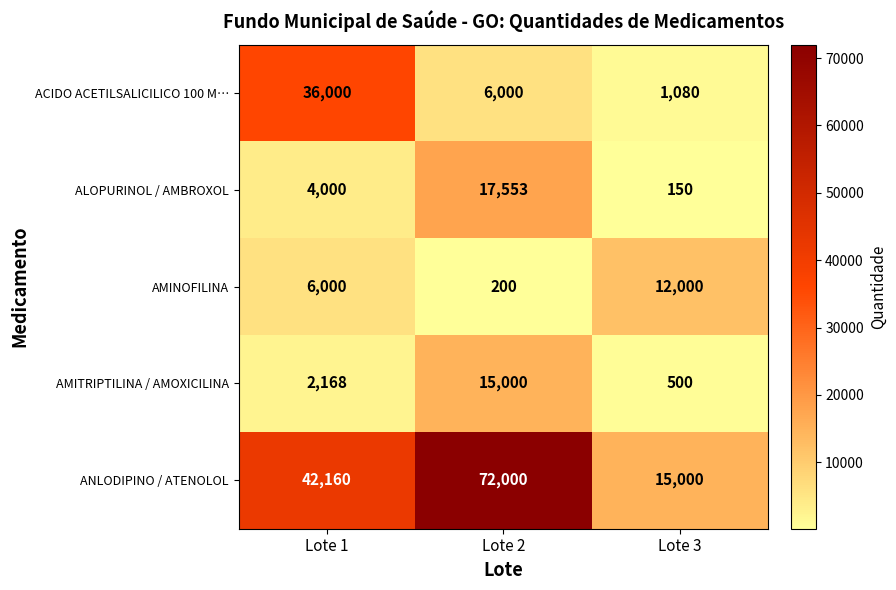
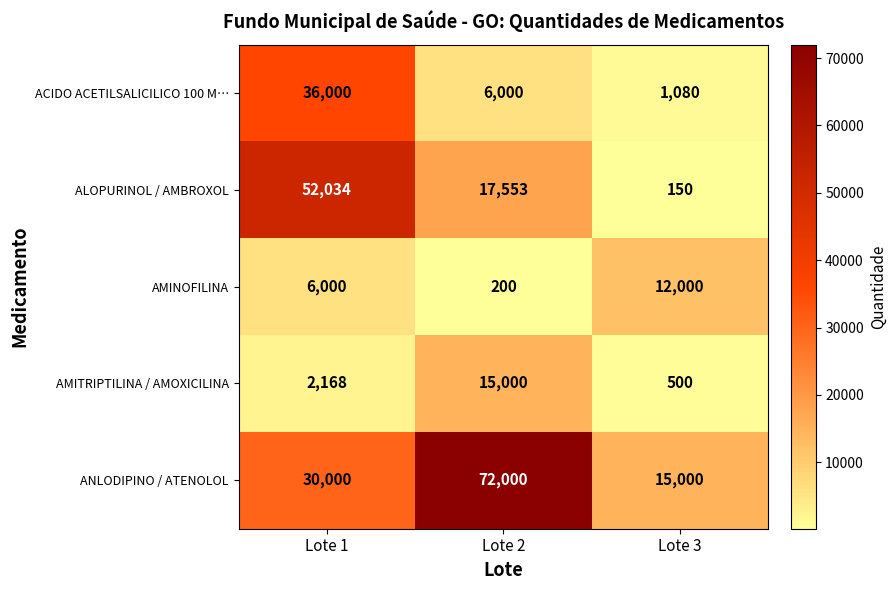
  {
    "ACIDO ACETILSALICILICO 100 M…": {
      "Lote 1": "36,000",
      "Lote 2": "6,000",
      "Lote 3": "1,080"
    },
    "ALOPURINOL / AMBROXOL": {
-     "Lote 1": "4,000",
+     "Lote 1": "52,034",
      "Lote 2": "17,553",
      "Lote 3": "150"
    },
    "AMINOFILINA": {
      "Lote 1": "6,000",
      "Lote 2": "200",
      "Lote 3": "12,000"
    },
    "AMITRIPTILINA / AMOXICILINA": {
      "Lote 1": "2,168",
      "Lote 2": "15,000",
      "Lote 3": "500"
    },
    "ANLODIPINO / ATENOLOL": {
-     "Lote 1": "42,160",
+     "Lote 1": "30,000",
      "Lote 2": "72,000",
      "Lote 3": "15,000"
    }
  }
